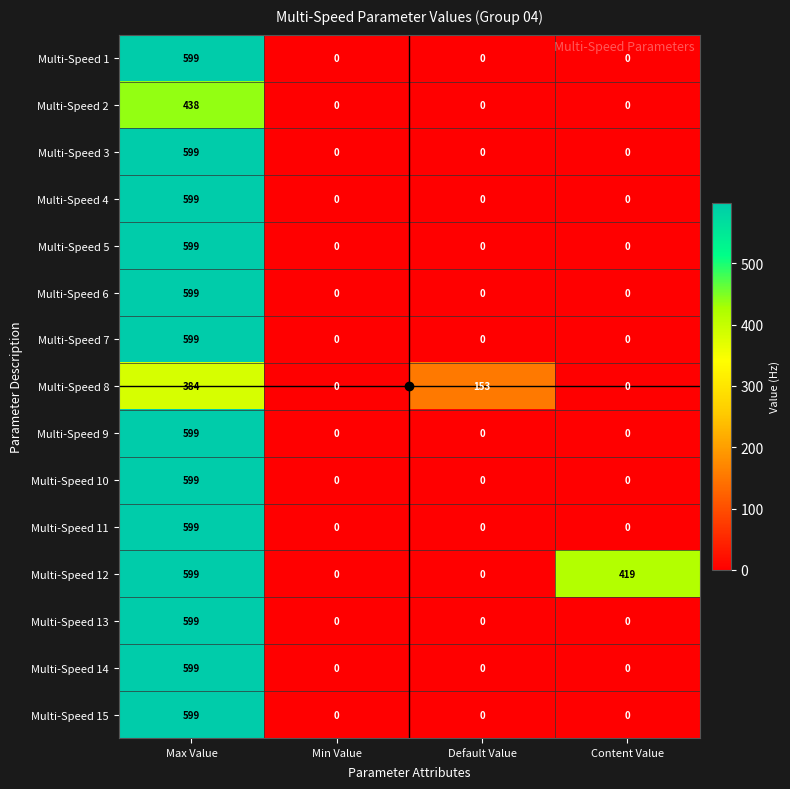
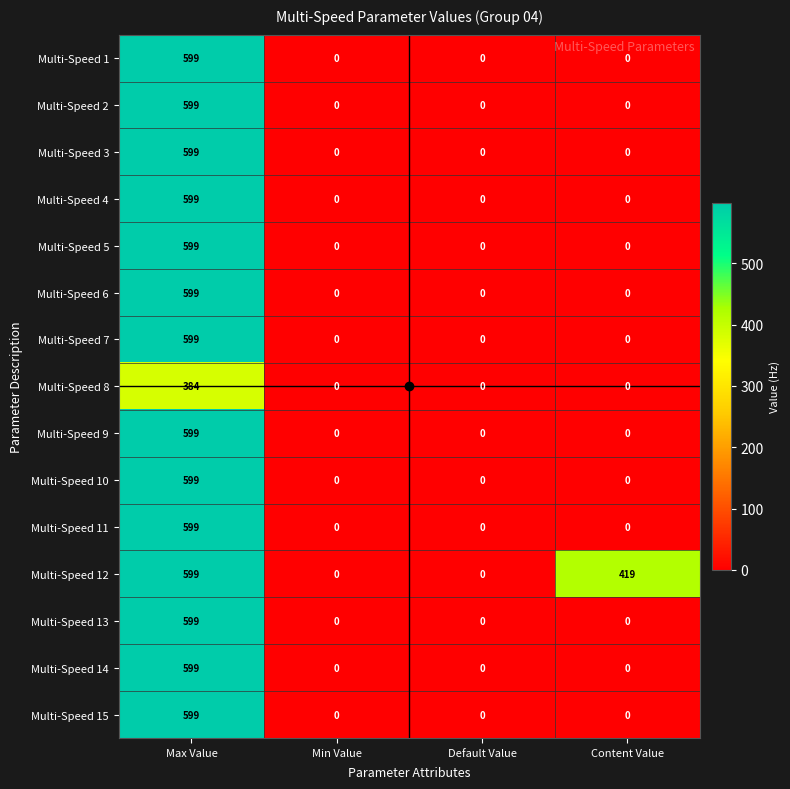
  {
    "Multi-Speed 1": {
      "Max Value": 599,
      "Min Value": 0,
      "Default Value": 0
    },
    "Multi-Speed 2": {
-     "Max Value": 438,
+     "Max Value": 599,
      "Min Value": 0,
      "Default Value": 0,
      "Content Value": 0
    },
    "Multi-Speed 3": {
      "Max Value": 599,
      "Min Value": 0,
      "Default Value": 0,
      "Content Value": 0
    },
    "Multi-Speed 4": {
      "Max Value": 599,
      "Min Value": 0,
      "Default Value": 0,
      "Content Value": 0
    },
    "Multi-Speed 5": {
      "Max Value": 599,
      "Min Value": 0,
      "Default Value": 0,
      "Content Value": 0
    },
    "Multi-Speed 6": {
      "Max Value": 599,
      "Min Value": 0,
      "Default Value": 0,
      "Content Value": 0
    },
    "Multi-Speed 7": {
      "Max Value": 599,
      "Min Value": 0,
      "Default Value": 0,
      "Content Value": 0
    },
    "Multi-Speed 8": {
      "Max Value": 384,
      "Min Value": 0,
-     "Default Value": 153,
+     "Default Value": 0,
      "Content Value": 0
    },
    "Multi-Speed 9": {
      "Max Value": 599,
      "Min Value": 0,
      "Default Value": 0,
      "Content Value": 0
    },
    "Multi-Speed 10": {
      "Max Value": 599,
      "Min Value": 0,
      "Default Value": 0,
      "Content Value": 0
    },
    "Multi-Speed 11": {
      "Max Value": 599,
      "Min Value": 0,
      "Default Value": 0,
      "Content Value": 0
    },
    "Multi-Speed 12": {
      "Max Value": 599,
      "Min Value": 0,
      "Default Value": 0,
      "Content Value": 419
    },
    "Multi-Speed 13": {
      "Max Value": 599,
      "Min Value": 0,
      "Default Value": 0,
      "Content Value": 0
    },
    "Multi-Speed 14": {
      "Max Value": 599,
      "Min Value": 0,
      "Default Value": 0,
      "Content Value": 0
    },
    "Multi-Speed 15": {
      "Max Value": 599,
      "Min Value": 0,
      "Default Value": 0,
      "Content Value": 0
    }
  }
